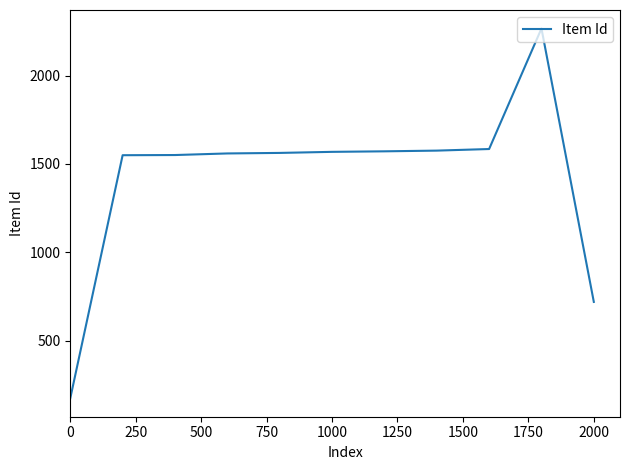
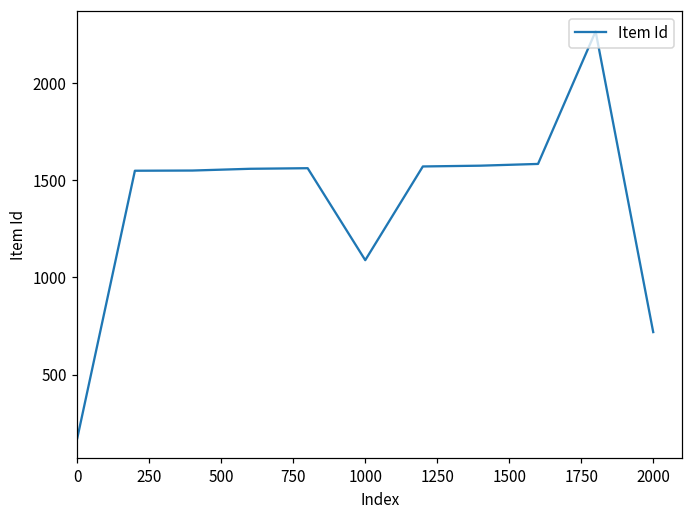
  {
    "0": 170,
-   "1000": 1570,
+   "1000": 1090,
    "2000": 720
  }
